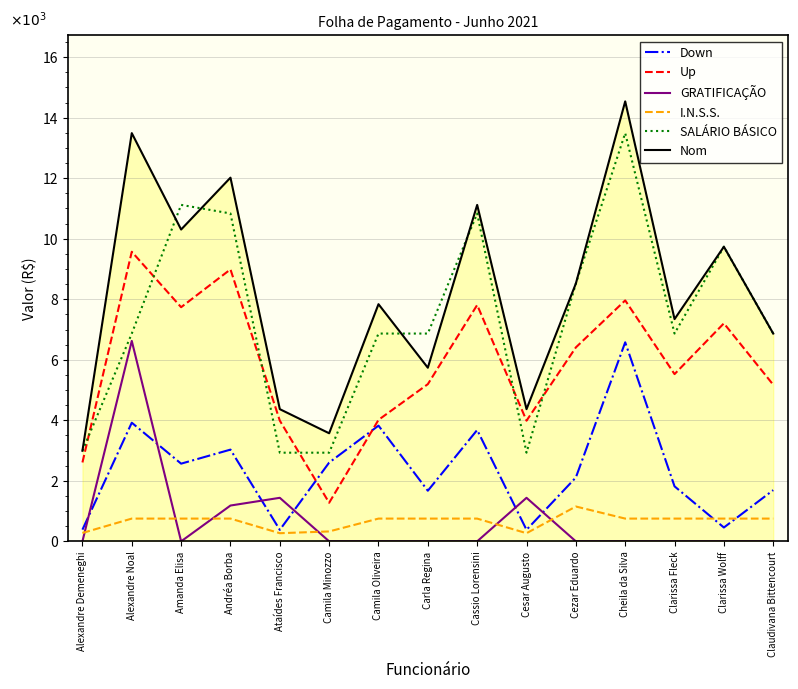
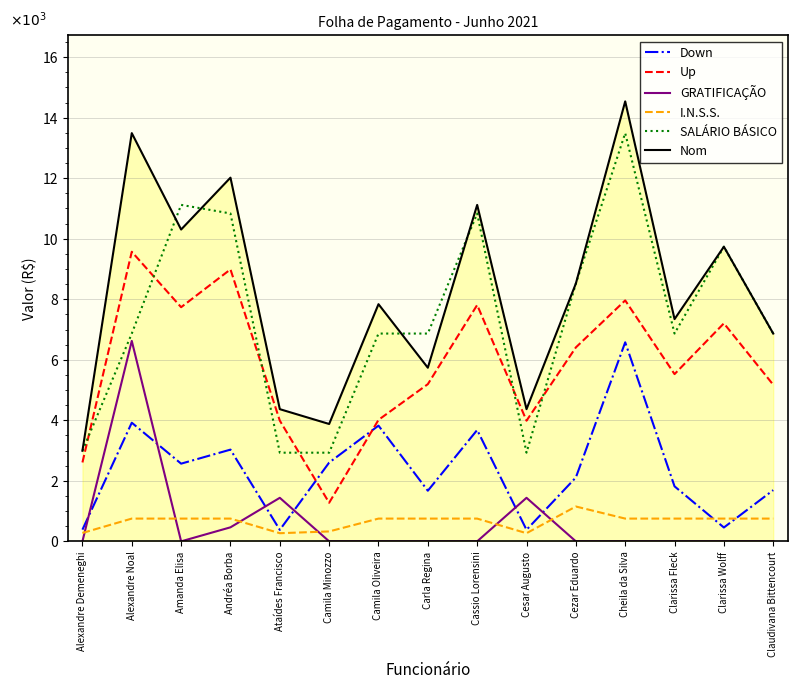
  {
    "Down": {
      "Alexandre Demeneghi": 0.4,
      "Alexandre Noal": 3.9,
      "Amanda Elisa": 2.6,
      "Andréa Borba": 3.0,
      "Ataídes Francisco": 0.4,
      "Camila Minozzo": 2.6,
      "Camila Oliveira": 3.8,
      "Carla Regina": 1.7,
      "Cassio Lorensini": 3.7,
      "Cesar Augusto": 0.4,
      "Cezar Eduardo": 2.1,
      "Cheila da Silva": 6.6,
      "Clarissa Fleck": 1.8,
      "Clarissa Wolff": 0.5,
      "Claudivana Bittencourt": 1.7
    },
    "Up": {
      "Alexandre Demeneghi": 2.6,
      "Alexandre Noal": 9.6,
      "Amanda Elisa": 7.7,
      "Andréa Borba": 9.0,
      "Ataídes Francisco": 4.0,
      "Camila Minozzo": 1.3,
      "Camila Oliveira": 4.0,
      "Carla Regina": 5.2,
      "Cassio Lorensini": 7.8,
      "Cesar Augusto": 4.0,
      "Cezar Eduardo": 6.4,
      "Cheila da Silva": 8.0,
      "Clarissa Fleck": 5.5,
      "Clarissa Wolff": 7.2,
      "Claudivana Bittencourt": 5.2
    },
    "GRATIFICAÇÃO": {
      "Alexandre Demeneghi": 0.0,
      "Alexandre Noal": 6.6,
      "Amanda Elisa": 0.0,
-     "Andréa Borba": 1.2,
+     "Andréa Borba": 0.5,
      "Ataídes Francisco": 1.4,
      "Camila Minozzo": 0.0,
      "Camila Oliveira": 0.0,
      "Carla Regina": 0.0,
      "Cassio Lorensini": 0.0,
      "Cesar Augusto": 1.4,
      "Cezar Eduardo": 0.0,
      "Cheila da Silva": 0.0,
      "Clarissa Fleck": 0.0,
      "Clarissa Wolff": 0.0,
      "Claudivana Bittencourt": 0.0
    },
    "I.N.S.S.": {
      "Alexandre Demeneghi": 0.3,
      "Alexandre Noal": 0.8,
      "Amanda Elisa": 0.8,
      "Andréa Borba": 0.8,
      "Ataídes Francisco": 0.3,
      "Camila Minozzo": 0.3,
      "Camila Oliveira": 0.8,
      "Carla Regina": 0.8,
      "Cassio Lorensini": 0.8,
      "Cesar Augusto": 0.3,
      "Cezar Eduardo": 1.2,
      "Cheila da Silva": 0.8,
      "Clarissa Fleck": 0.8,
      "Clarissa Wolff": 0.8,
      "Claudivana Bittencourt": 0.8
    },
    "SALÁRIO BÁSICO": {
      "Alexandre Noal": 6.9,
      "Amanda Elisa": 11.1,
      "Andréa Borba": 10.8,
      "Ataídes Francisco": 2.9,
      "Camila Minozzo": 2.9,
      "Camila Oliveira": 6.9,
      "Carla Regina": 6.9,
      "Cassio Lorensini": 10.8,
      "Cesar Augusto": 2.9,
      "Cheila da Silva": 13.5,
      "Clarissa Fleck": 6.9
    },
    "Nom": {
      "Alexandre Noal": 13.5,
      "Amanda Elisa": 10.3,
      "Andréa Borba": 12.0,
      "Ataídes Francisco": 4.4,
-     "Camila Minozzo": 3.6,
+     "Camila Minozzo": 3.9,
      "Camila Oliveira": 7.8,
      "Carla Regina": 5.7,
      "Cassio Lorensini": 11.1,
      "Cesar Augusto": 4.4,
      "Cheila da Silva": 14.5,
      "Clarissa Fleck": 7.3
    }
  }
